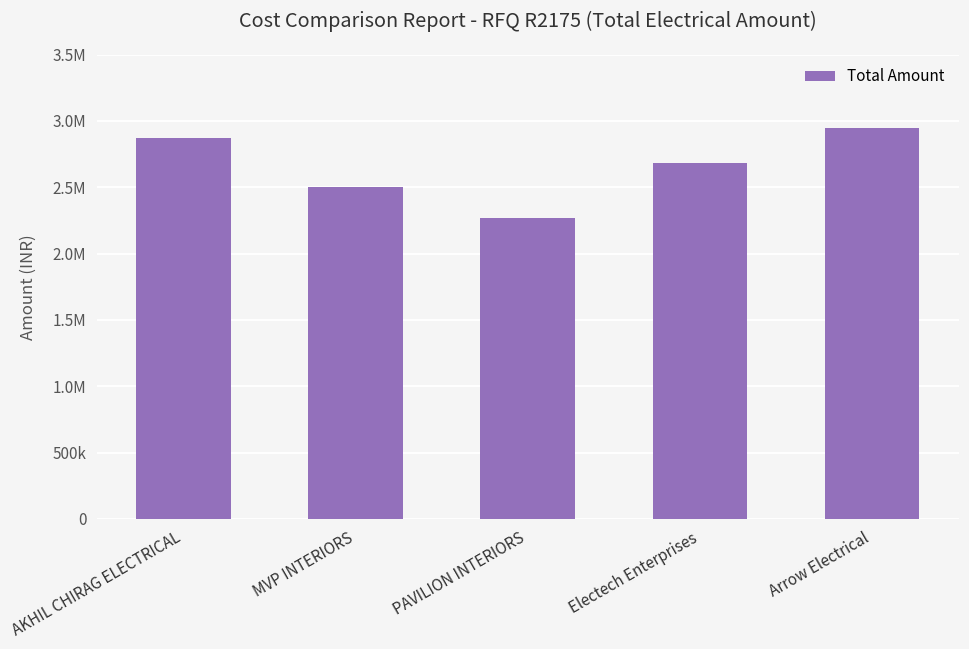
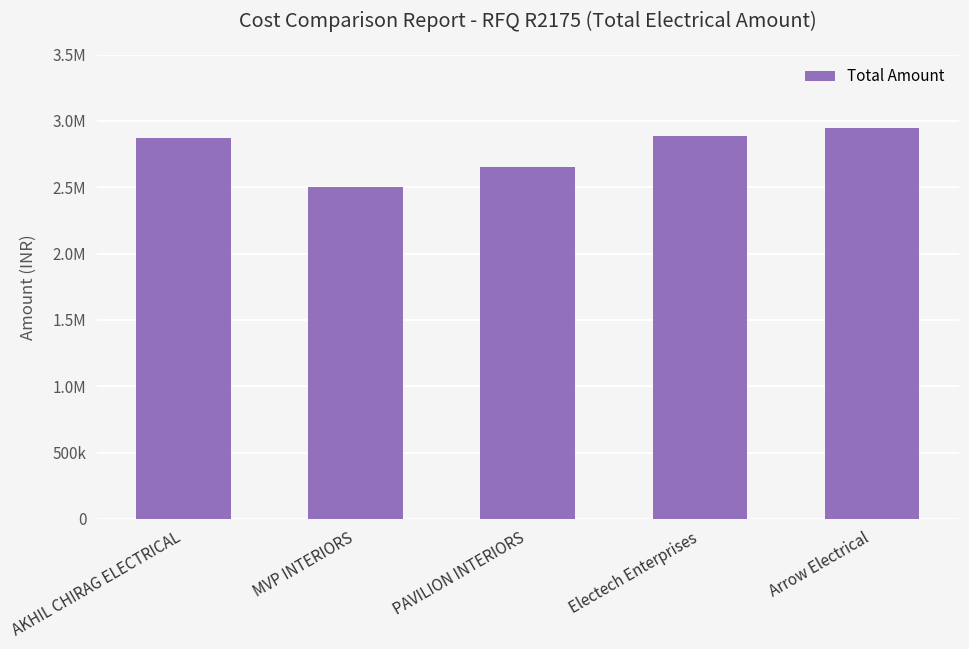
  {
    "AKHIL CHIRAG ELECTRICAL": 2870000,
    "MVP INTERIORS": 2500000,
-   "PAVILION INTERIORS": 2260000,
-   "Electech Enterprises": 2680000,
+   "PAVILION INTERIORS": 2650000,
+   "Electech Enterprises": 2880000,
    "Arrow Electrical": 2950000
  }
